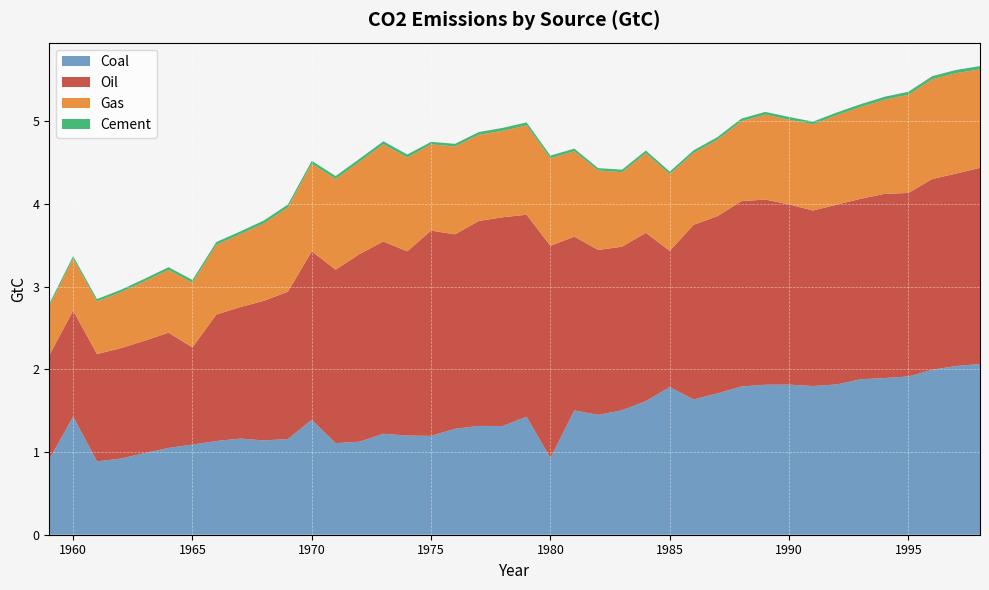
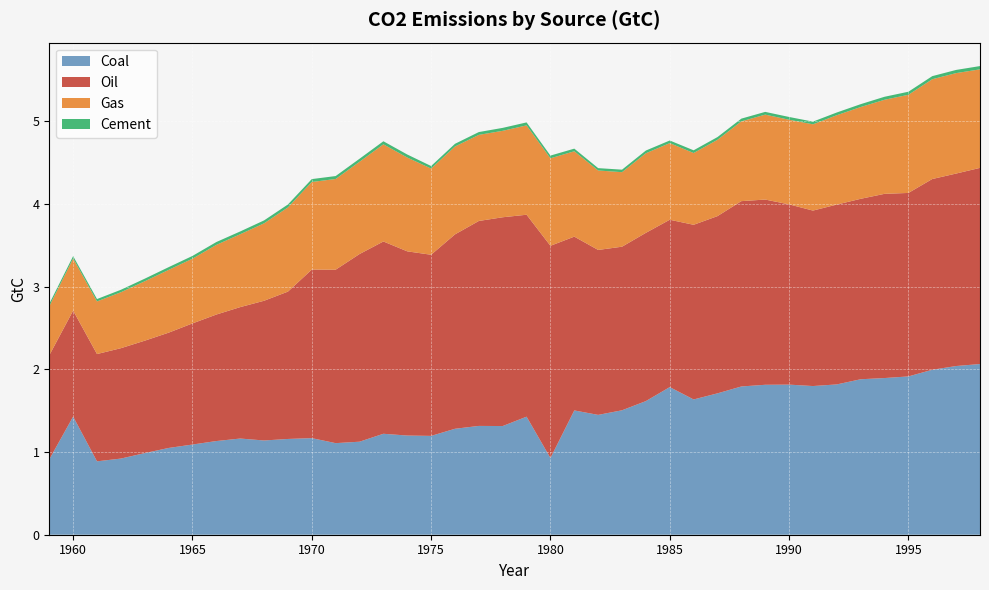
  {
    "Coal": {
      "1960": 1.4,
      "1965": 1.1,
-     "1970": 1.4,
+     "1970": 1.2,
      "1975": 1.2,
      "1980": 0.9,
      "1985": 1.8,
      "1990": 1.8,
      "1995": 1.9
    },
    "Oil": {
      "1960": 1.3,
-     "1965": 1.2,
+     "1965": 1.5,
      "1970": 2.0,
-     "1975": 2.5,
+     "1975": 2.2,
      "1980": 2.6,
-     "1985": 1.6,
+     "1985": 2.0,
      "1990": 2.2,
      "1995": 2.2
    },
    "Gas": {
      "1965": 0.8,
      "1970": 1.1,
      "1980": 1.1,
      "1985": 0.9,
      "1990": 1.0,
      "1995": 1.2
    },
    "Cement": {
      "1965": 0.0,
      "1970": 0.0,
      "1980": 0.0,
      "1985": 0.0,
      "1990": 0.0,
      "1995": 0.0
    }
  }
